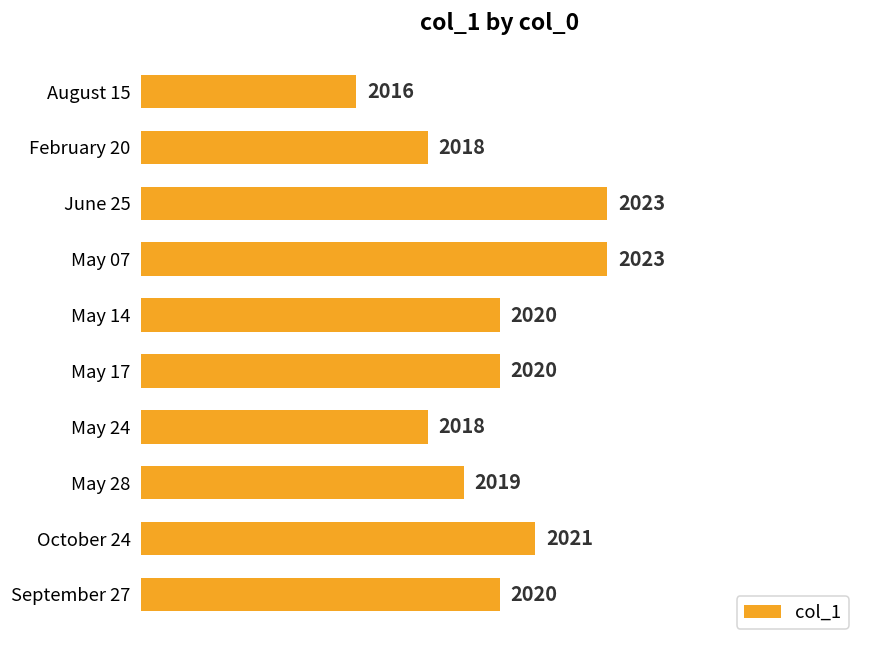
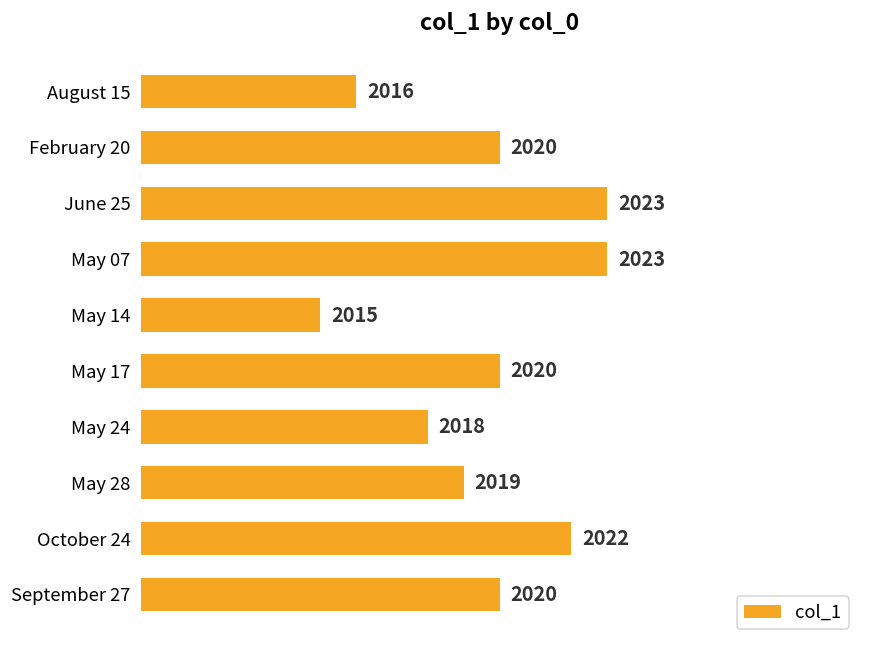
  {
    "August 15": 2016,
-   "February 20": 2018,
+   "February 20": 2020,
    "June 25": 2023,
    "May 07": 2023,
-   "May 14": 2020,
+   "May 14": 2015,
    "May 17": 2020,
    "May 24": 2018,
    "May 28": 2019,
-   "October 24": 2021,
+   "October 24": 2022,
    "September 27": 2020
  }
